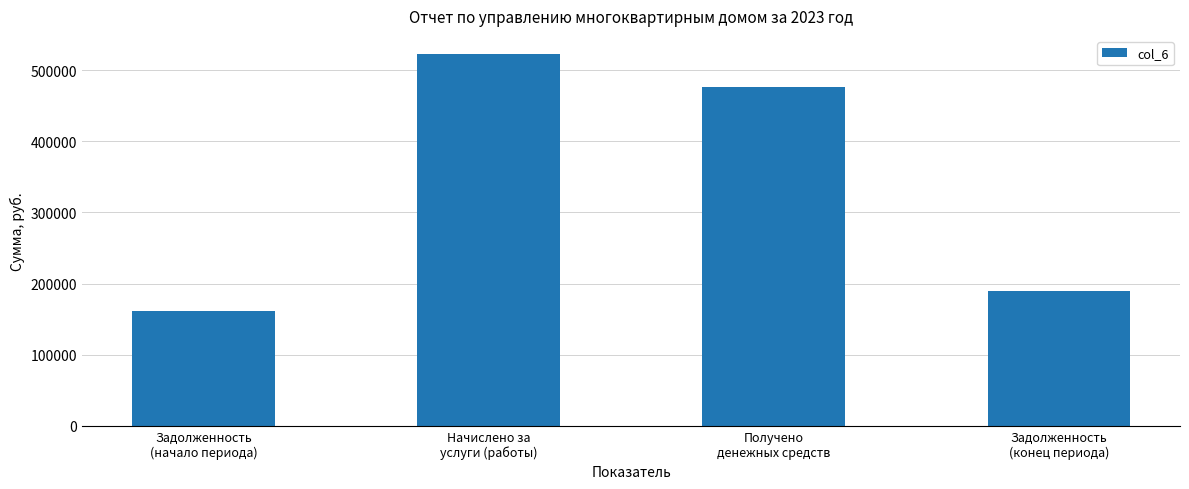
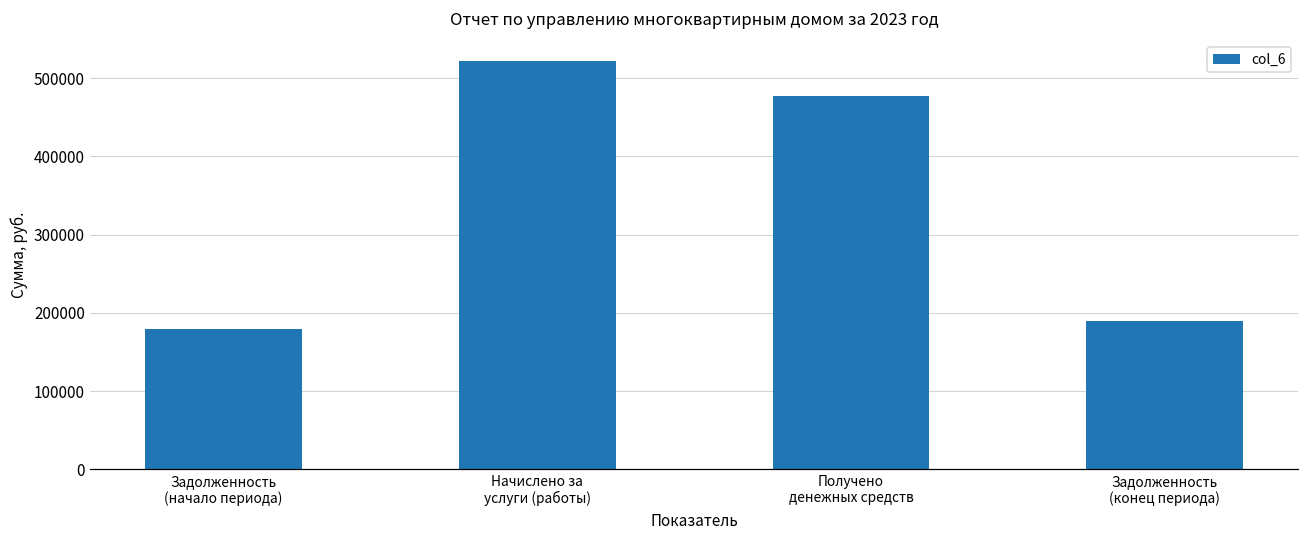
  {
-   "Задолженность (начало периода)": 160000,
+   "Задолженность (начало периода)": 180000,
    "Начислено за услуги (работы)": 520000,
    "Получено денежных средств": 480000,
    "Задолженность (конец периода)": 190000
  }
